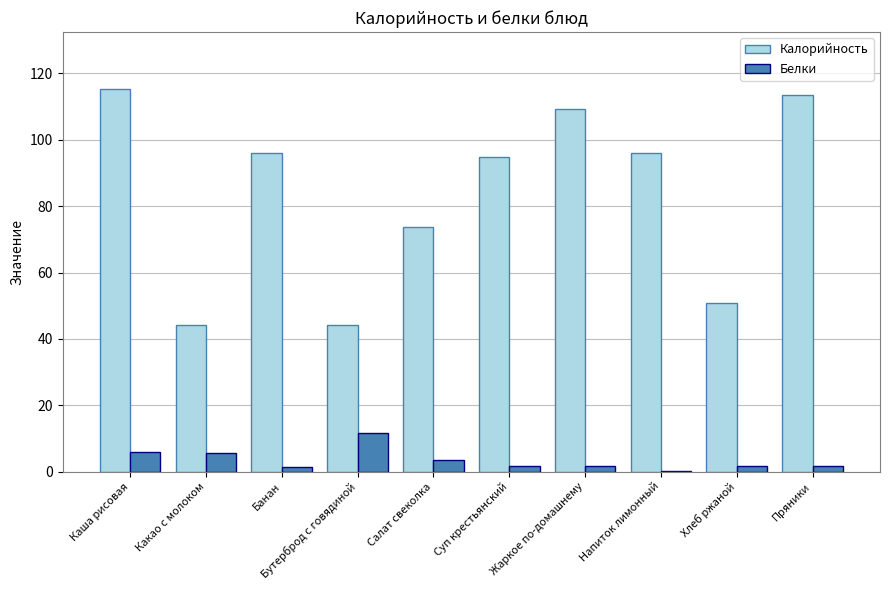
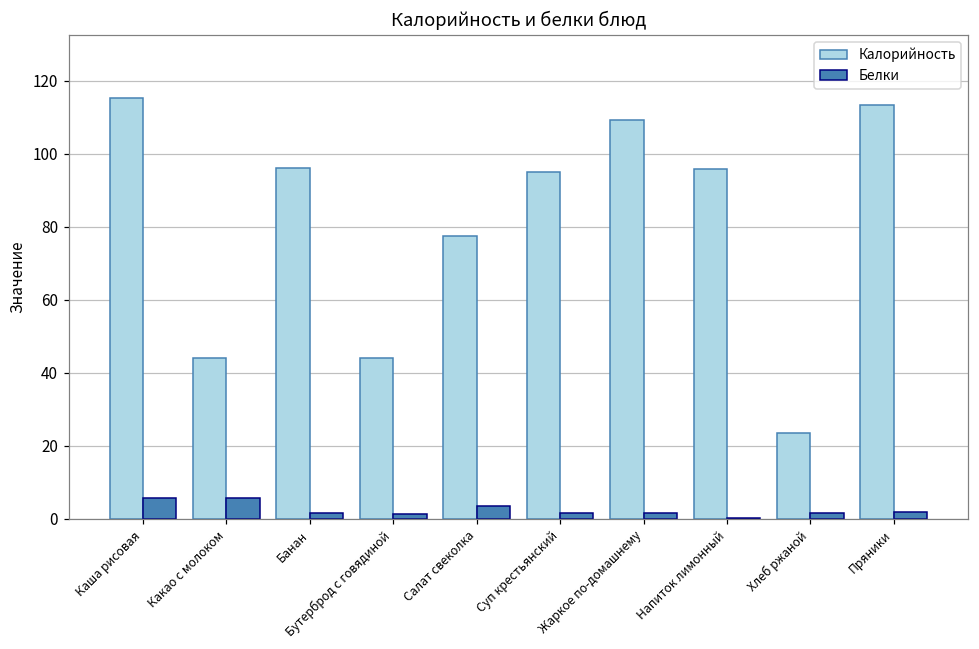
  {
    "Калорийность": {
      "Каша рисовая": 115,
      "Какао с молоком": 44,
      "Банан": 96,
      "Бутерброд с говядиной": 44,
-     "Салат свеколка": 74,
+     "Салат свеколка": 78,
      "Суп крестьянский": 95,
      "Жаркое по-домашнему": 109,
      "Напиток лимонный": 96,
-     "Хлеб ржаной": 51,
+     "Хлеб ржаной": 24,
      "Пряники": 113
    },
    "Белки": {
      "Каша рисовая": 6,
      "Какао с молоком": 6,
      "Банан": 2,
-     "Бутерброд с говядиной": 12,
+     "Бутерброд с говядиной": 1,
      "Салат свеколка": 3,
      "Суп крестьянский": 2,
      "Жаркое по-домашнему": 2,
      "Хлеб ржаной": 2,
      "Пряники": 2
    }
  }
